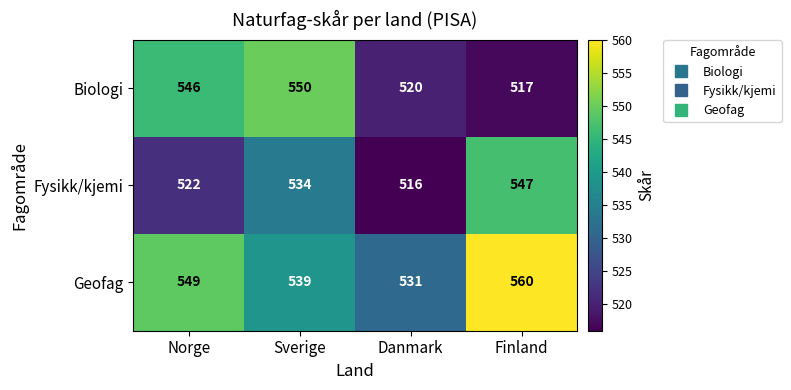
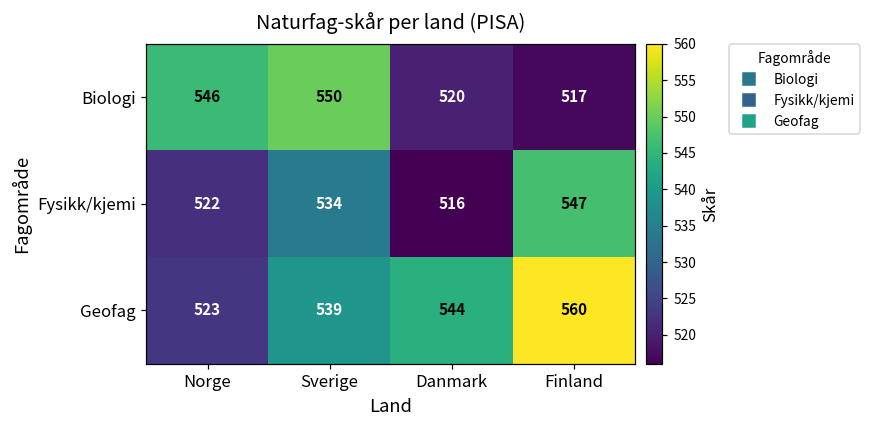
  {
    "Biologi": {
      "Norge": 546,
      "Sverige": 550,
      "Danmark": 520,
      "Finland": 517
    },
    "Fysikk/kjemi": {
      "Norge": 522,
      "Sverige": 534,
      "Danmark": 516,
      "Finland": 547
    },
    "Geofag": {
-     "Norge": 549,
+     "Norge": 523,
      "Sverige": 539,
-     "Danmark": 531,
+     "Danmark": 544,
      "Finland": 560
    }
  }
